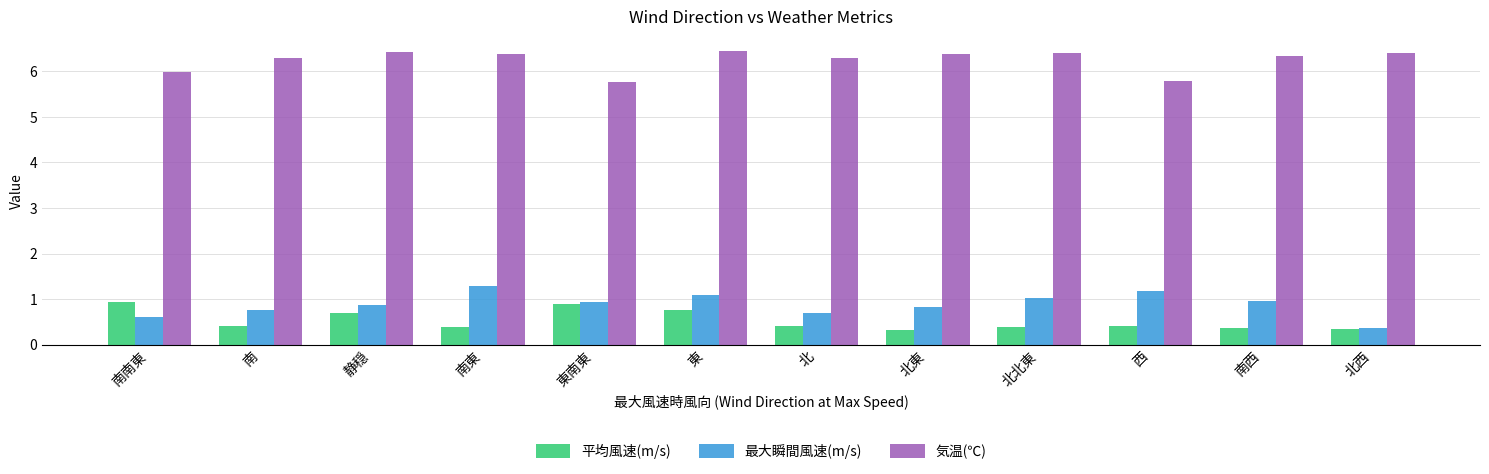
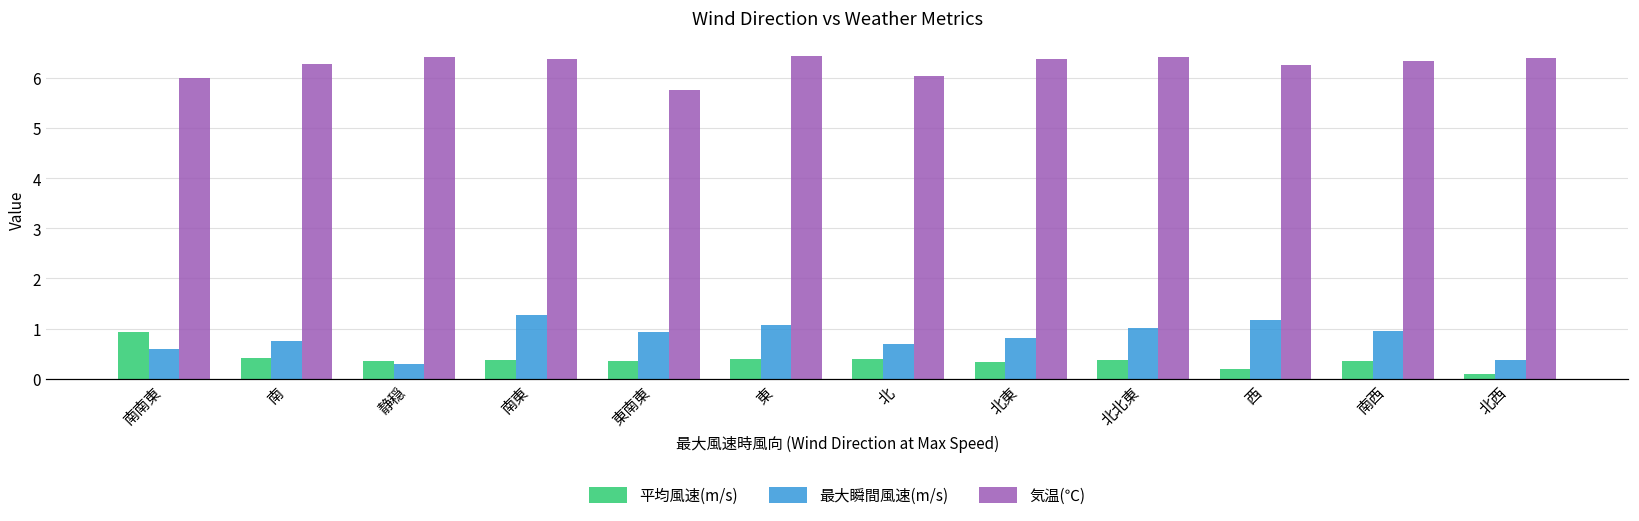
  {
    "平均風速(m/s)": {
      "南南東": 0.9,
      "南": 0.4,
-     "静穏": 0.7,
+     "静穏": 0.4,
      "南東": 0.4,
-     "東南東": 0.9,
-     "東": 0.8,
+     "東南東": 0.4,
+     "東": 0.4,
      "北": 0.4,
      "北東": 0.3,
      "北北東": 0.4,
-     "西": 0.4,
+     "西": 0.2,
      "南西": 0.4,
-     "北西": 0.3
+     "北西": 0.1
    },
    "最大瞬間風速(m/s)": {
      "南南東": 0.6,
      "南": 0.8,
-     "静穏": 0.9,
+     "静穏": 0.3,
      "南東": 1.3,
      "東南東": 0.9,
      "東": 1.1,
      "北": 0.7,
      "北東": 0.8,
      "北北東": 1.0,
      "西": 1.2,
      "南西": 1.0,
      "北西": 0.4
    },
    "気温(℃)": {
      "南南東": 6.0,
      "南": 6.3,
      "静穏": 6.4,
      "南東": 6.4,
      "東南東": 5.8,
      "東": 6.4,
-     "北": 6.3,
+     "北": 6.0,
      "北東": 6.4,
      "北北東": 6.4,
-     "西": 5.8,
+     "西": 6.3,
      "南西": 6.3,
      "北西": 6.4
    }
  }
